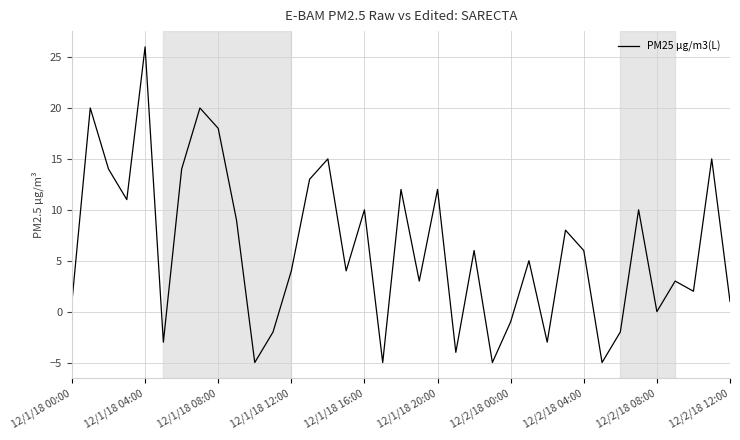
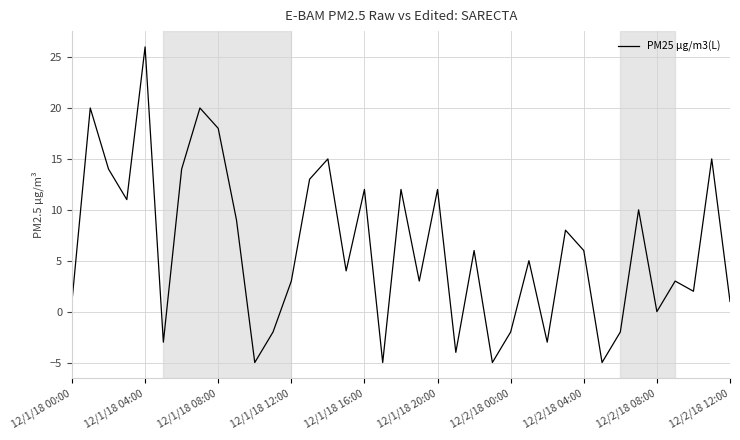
  {
    "12/1/18 00:00": 1,
    "12/1/18 04:00": 26,
    "12/1/18 08:00": 18,
-   "12/1/18 12:00": 4,
-   "12/1/18 16:00": 10,
+   "12/1/18 12:00": 3,
+   "12/1/18 16:00": 12,
    "12/1/18 20:00": 12,
-   "12/2/18 00:00": -1,
+   "12/2/18 00:00": -2,
    "12/2/18 04:00": 6,
    "12/2/18 08:00": 0,
    "12/2/18 12:00": 1
  }
